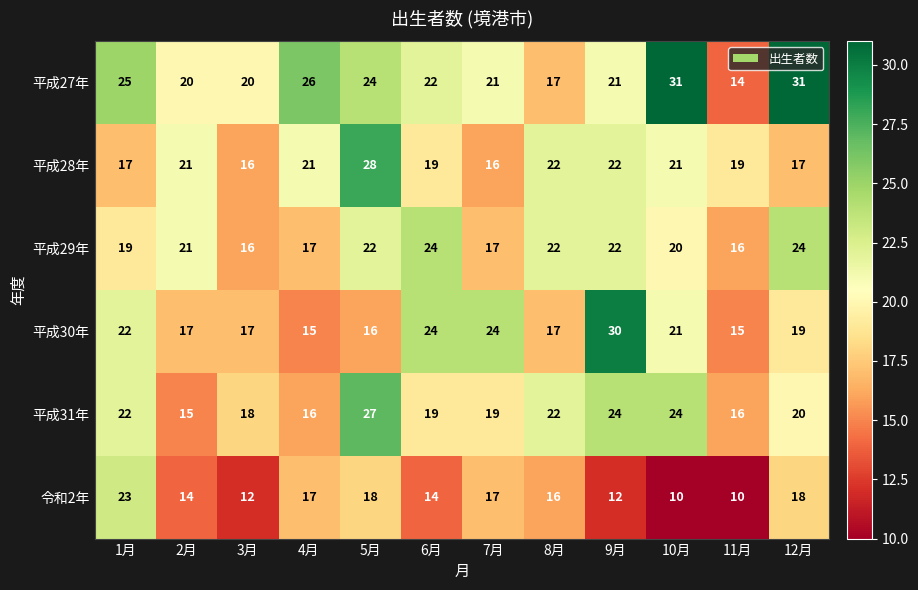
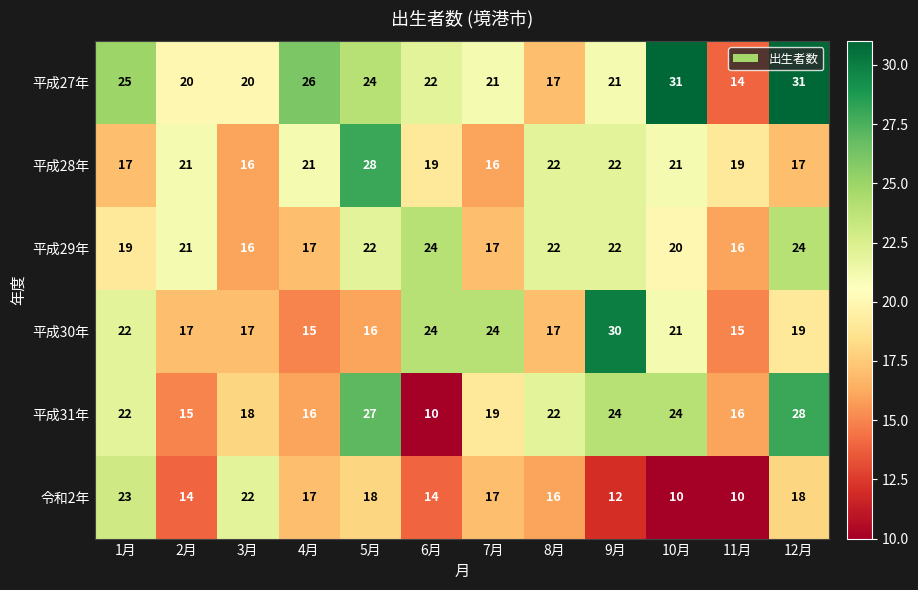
  {
    "平成27年": {
      "1月": 25,
      "2月": 20,
      "3月": 20,
      "4月": 26,
      "5月": 24,
      "6月": 22,
      "7月": 21,
      "8月": 17,
      "9月": 21,
      "10月": 31,
      "11月": 14,
      "12月": 31
    },
    "平成28年": {
      "1月": 17,
      "2月": 21,
      "3月": 16,
      "4月": 21,
      "5月": 28,
      "6月": 19,
      "7月": 16,
      "8月": 22,
      "9月": 22,
      "10月": 21,
      "11月": 19,
      "12月": 17
    },
    "平成29年": {
      "1月": 19,
      "2月": 21,
      "3月": 16,
      "4月": 17,
      "5月": 22,
      "6月": 24,
      "7月": 17,
      "8月": 22,
      "9月": 22,
      "10月": 20,
      "11月": 16,
      "12月": 24
    },
    "平成30年": {
      "1月": 22,
      "2月": 17,
      "3月": 17,
      "4月": 15,
      "5月": 16,
      "6月": 24,
      "7月": 24,
      "8月": 17,
      "9月": 30,
      "10月": 21,
      "11月": 15,
      "12月": 19
    },
    "平成31年": {
      "1月": 22,
      "2月": 15,
      "3月": 18,
      "4月": 16,
      "5月": 27,
-     "6月": 19,
+     "6月": 10,
      "7月": 19,
      "8月": 22,
      "9月": 24,
      "10月": 24,
      "11月": 16,
-     "12月": 20
+     "12月": 28
    },
    "令和2年": {
      "1月": 23,
      "2月": 14,
-     "3月": 12,
+     "3月": 22,
      "4月": 17,
      "5月": 18,
      "6月": 14,
      "7月": 17,
      "8月": 16,
      "9月": 12,
      "10月": 10,
      "11月": 10,
      "12月": 18
    }
  }
